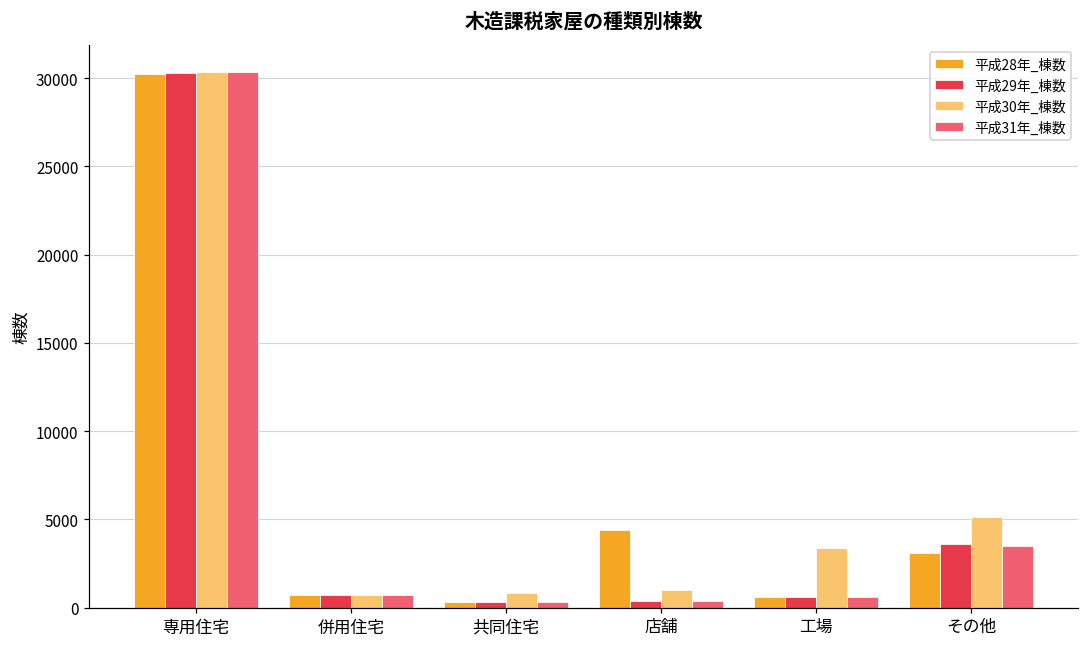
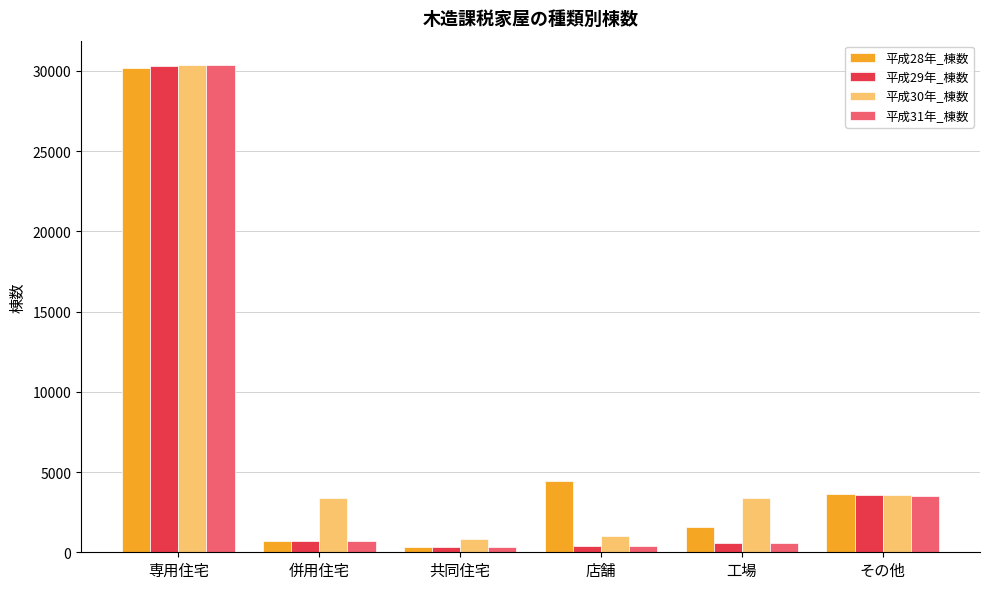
  {
    "平成28年_棟数": {
      "専用住宅": 30200,
      "併用住宅": 700,
      "共同住宅": 300,
      "店舗": 4400,
-     "工場": 600,
-     "その他": 3100
+     "工場": 1600,
+     "その他": 3600
    },
    "平成30年_棟数": {
      "専用住宅": 30400,
-     "併用住宅": 700,
+     "併用住宅": 3400,
      "共同住宅": 800,
      "店舗": 1000,
      "工場": 3400,
-     "その他": 5100
+     "その他": 3500
    }
  }
